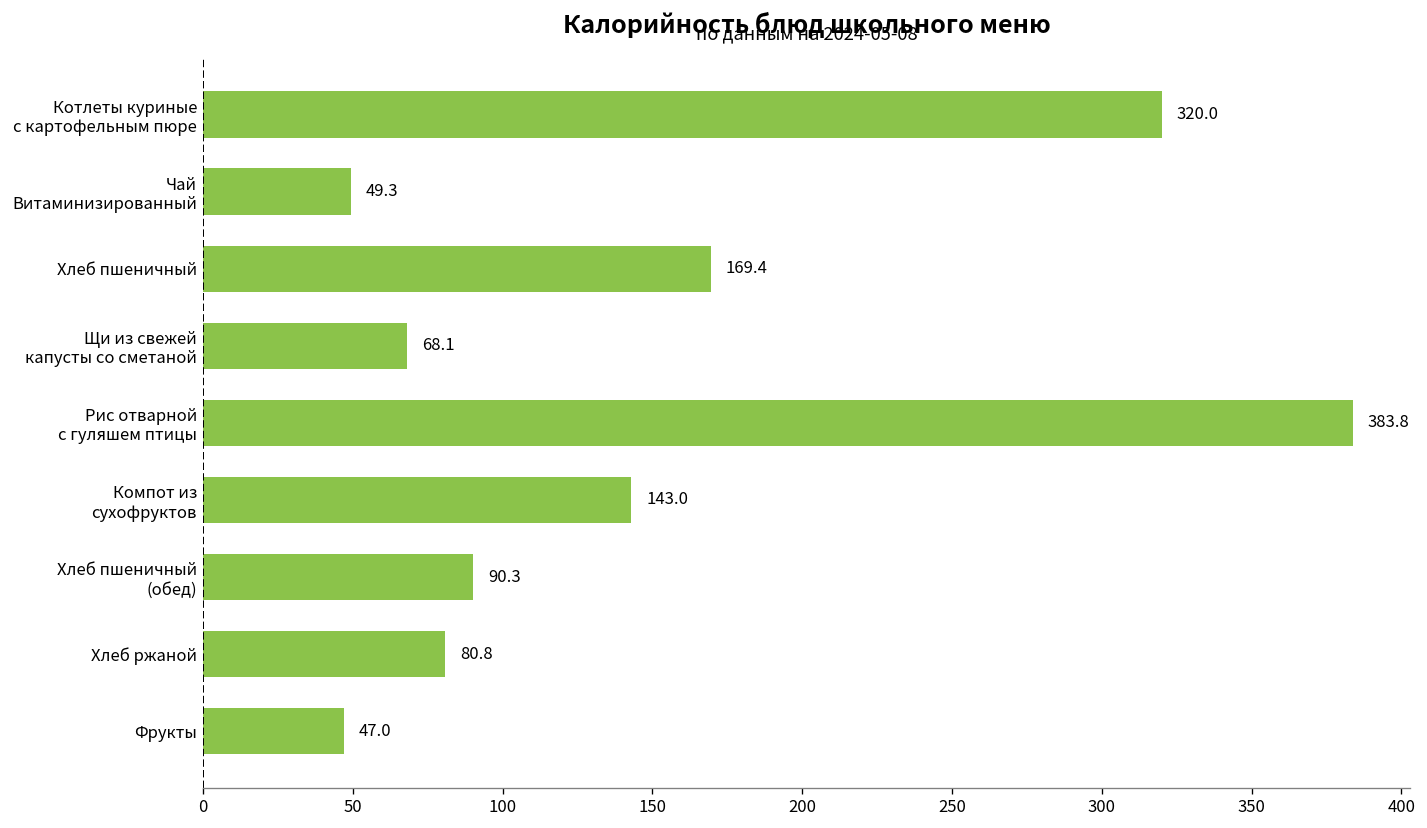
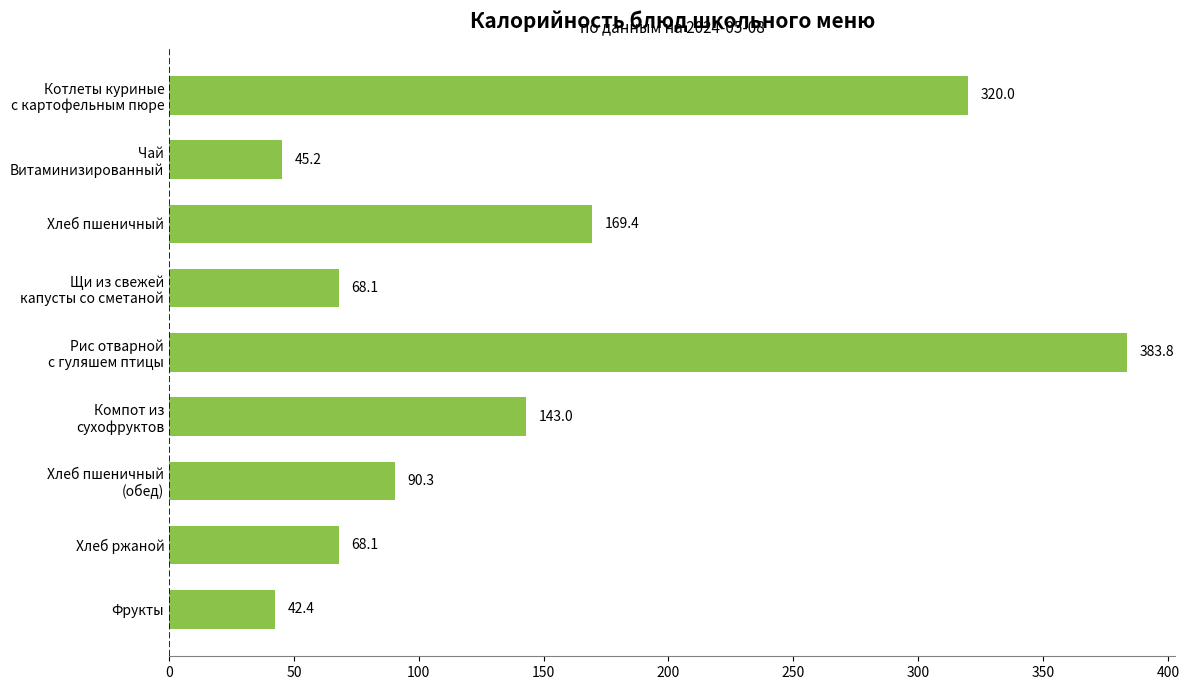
  {
    "Котлеты куриные с картофельным пюре": 320.0,
-   "Чай Витаминизированный": 49.3,
+   "Чай Витаминизированный": 45.2,
    "Хлеб пшеничный": 169.4,
    "Щи из свежей капусты со сметаной": 68.1,
    "Рис отварной с гуляшем птицы": 383.8,
    "Компот из сухофруктов": 143.0,
    "Хлеб пшеничный (обед)": 90.3,
-   "Хлеб ржаной": 80.8,
-   "Фрукты": 47.0
+   "Хлеб ржаной": 68.1,
+   "Фрукты": 42.4
  }
